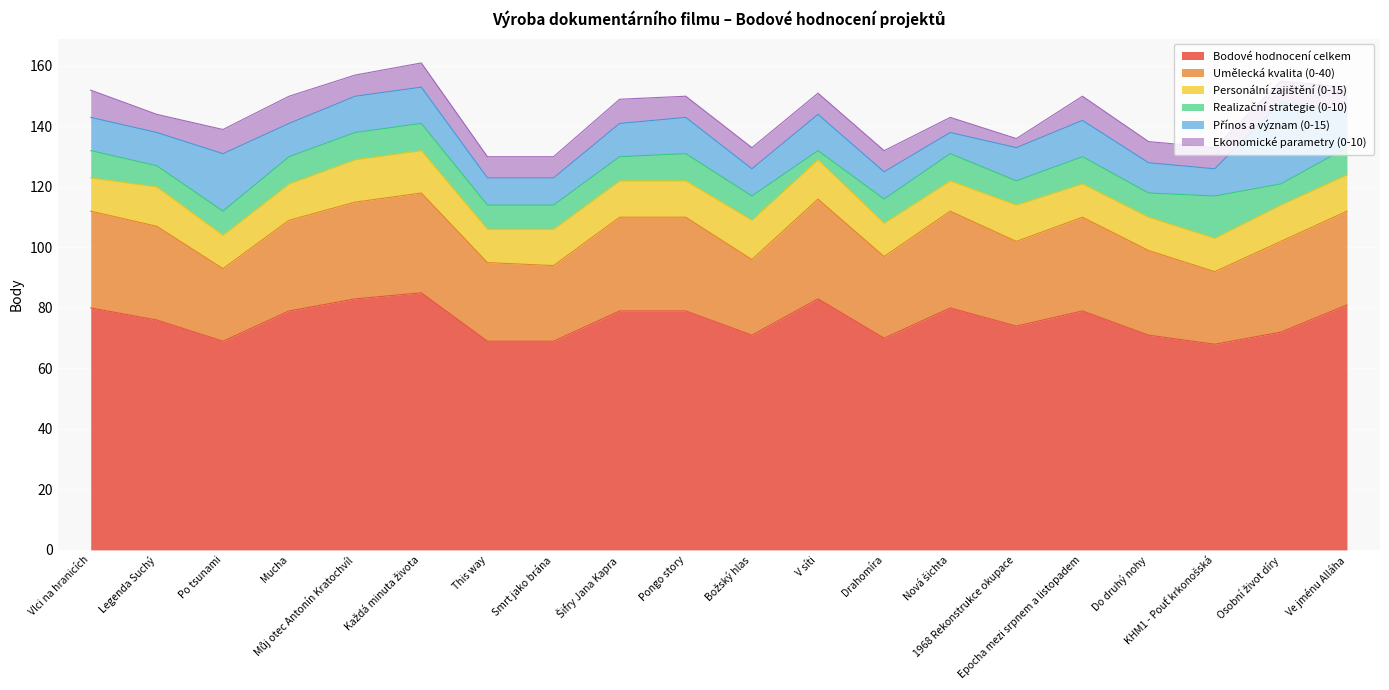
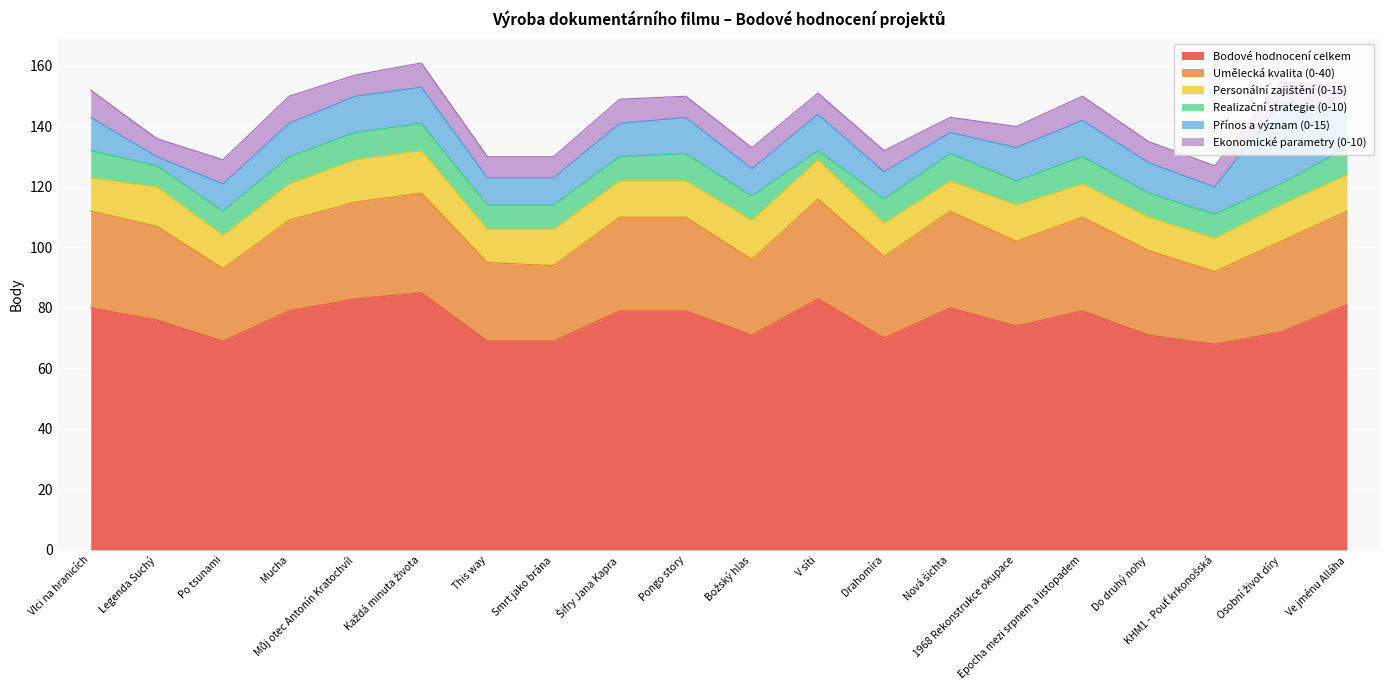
  {
    "Personální zajištění (0-15)": {
      "Vlci na hranicích": 11,
      "Legenda Suchý": 13,
      "Po tsunami": 11,
      "Mucha": 12,
      "Můj otec Antonín Kratochvíl": 14,
      "Každá minuta života": 14,
      "This way": 11,
      "Smrt jako brána": 12,
      "Šifry Jana Kapra": 12,
      "Pongo story": 12,
      "Božský hlas": 13,
      "V síti": 13,
      "Drahomíra": 11,
      "Nová šichta": 10,
      "1968 Rekonstrukce okupace": 12,
      "Epocha mezi srpnem a listopadem": 11,
      "Do druhý nohy": 11,
      "KHM1 - Pouť krkonošská": 11,
      "Osobní život díry": 12,
      "Ve jménu Alláha": 12
    },
    "Realizační strategie (0-10)": {
      "Vlci na hranicích": 9,
      "Legenda Suchý": 7,
      "Po tsunami": 8,
      "Mucha": 9,
      "Můj otec Antonín Kratochvíl": 9,
      "Každá minuta života": 9,
      "This way": 8,
      "Smrt jako brána": 8,
      "Šifry Jana Kapra": 8,
      "Pongo story": 9,
      "Božský hlas": 8,
      "V síti": 3,
      "Drahomíra": 8,
      "Nová šichta": 9,
      "1968 Rekonstrukce okupace": 8,
      "Epocha mezi srpnem a listopadem": 9,
      "Do druhý nohy": 8,
-     "KHM1 - Pouť krkonošská": 14,
+     "KHM1 - Pouť krkonošská": 8,
      "Osobní život díry": 7
    },
    "Přínos a význam (0-15)": {
      "Vlci na hranicích": 11,
-     "Legenda Suchý": 11,
-     "Po tsunami": 19,
+     "Legenda Suchý": 3,
+     "Po tsunami": 9,
      "Mucha": 11,
      "Můj otec Antonín Kratochvíl": 12,
      "Každá minuta života": 12,
      "This way": 9,
      "Smrt jako brána": 9,
      "Šifry Jana Kapra": 11,
      "Pongo story": 12,
      "Božský hlas": 9,
      "V síti": 12,
      "Drahomíra": 9,
      "Nová šichta": 7,
      "1968 Rekonstrukce okupace": 11,
      "Epocha mezi srpnem a listopadem": 12,
      "Do druhý nohy": 10,
      "KHM1 - Pouť krkonošská": 9
    },
    "Ekonomické parametry (0-10)": {
      "Vlci na hranicích": 9,
      "Legenda Suchý": 6,
      "Po tsunami": 8,
      "Mucha": 9,
      "Můj otec Antonín Kratochvíl": 7,
      "Každá minuta života": 8,
      "This way": 7,
      "Smrt jako brána": 7,
      "Šifry Jana Kapra": 8,
      "Pongo story": 7,
      "Božský hlas": 7,
      "V síti": 7,
      "Drahomíra": 7,
      "Nová šichta": 5,
-     "1968 Rekonstrukce okupace": 3,
+     "1968 Rekonstrukce okupace": 7,
      "Epocha mezi srpnem a listopadem": 8,
      "Do druhý nohy": 7
    }
  }
